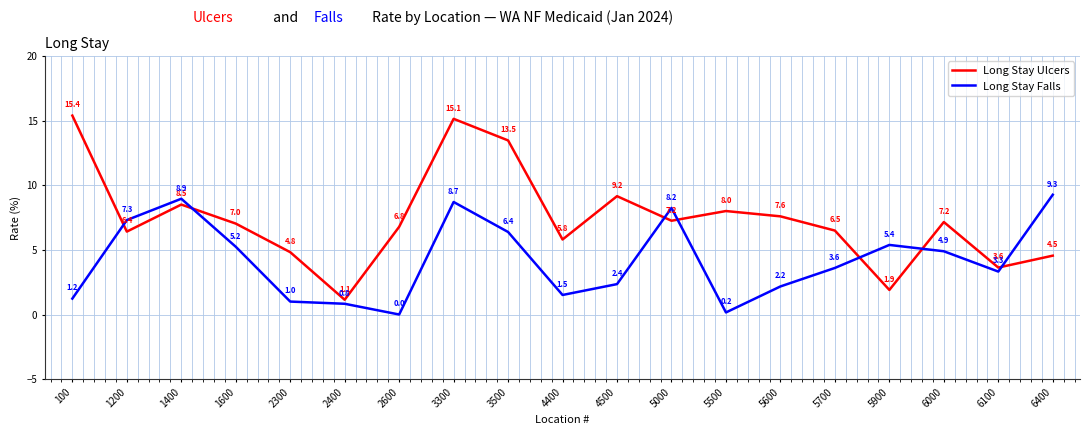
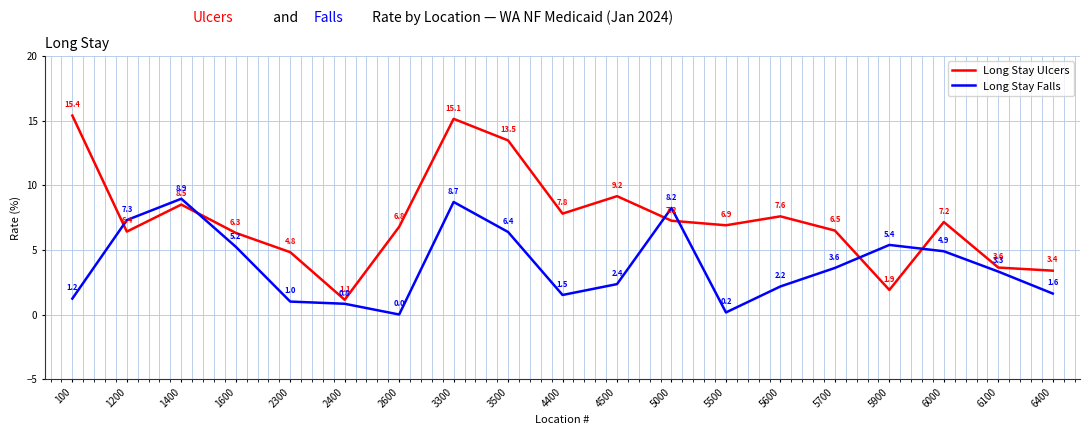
  {
    "Long Stay Ulcers": {
      "100": 15.4,
-     "1600": 7.0,
+     "1600": 6.3,
      "2300": 4.8,
      "2600": 6.8,
      "3300": 15.1,
      "3500": 13.5,
-     "4400": 5.8,
+     "4400": 7.8,
      "4500": 9.2,
-     "5500": 8.0,
+     "5500": 6.9,
      "5600": 7.6,
      "5700": 6.5,
      "5900": 1.9,
      "6000": 7.2,
-     "6400": 4.5
+     "6400": 3.4
    },
    "Long Stay Falls": {
      "100": 1.2,
      "1200": 7.3,
      "2300": 1.0,
      "2600": 0.0,
      "3300": 8.7,
      "3500": 6.4,
      "4400": 1.5,
      "4500": 2.4,
      "5000": 8.2,
      "5500": 0.2,
      "5600": 2.2,
      "5700": 3.6,
      "5900": 5.4,
      "6000": 4.9,
-     "6400": 9.3
+     "6400": 1.6
    }
  }
